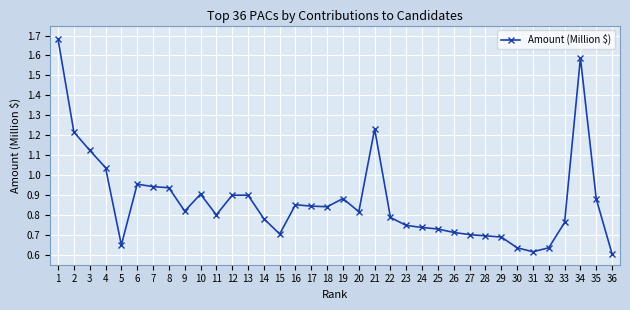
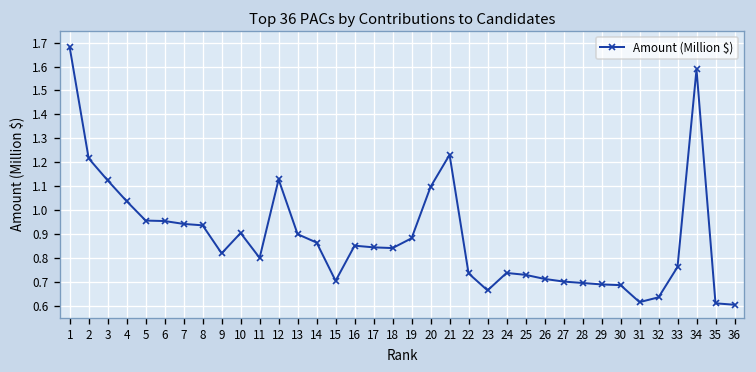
  {
    "1": 1.68,
    "2": 1.22,
    "3": 1.12,
    "4": 1.04,
-   "5": 0.65,
+   "5": 0.96,
    "6": 0.95,
    "7": 0.94,
    "8": 0.94,
    "9": 0.82,
    "10": 0.90,
    "11": 0.80,
-   "12": 0.90,
+   "12": 1.13,
    "13": 0.90,
-   "14": 0.78,
+   "14": 0.86,
    "15": 0.70,
    "16": 0.85,
    "17": 0.84,
    "18": 0.84,
    "19": 0.88,
-   "20": 0.82,
+   "20": 1.10,
    "21": 1.23,
-   "22": 0.79,
-   "23": 0.75,
+   "22": 0.74,
+   "23": 0.66,
    "24": 0.74,
    "25": 0.73,
    "26": 0.71,
    "27": 0.70,
    "28": 0.70,
    "29": 0.69,
-   "30": 0.64,
+   "30": 0.69,
    "31": 0.62,
    "32": 0.64,
    "33": 0.76,
    "34": 1.59,
-   "35": 0.88,
+   "35": 0.61,
    "36": 0.60
  }
